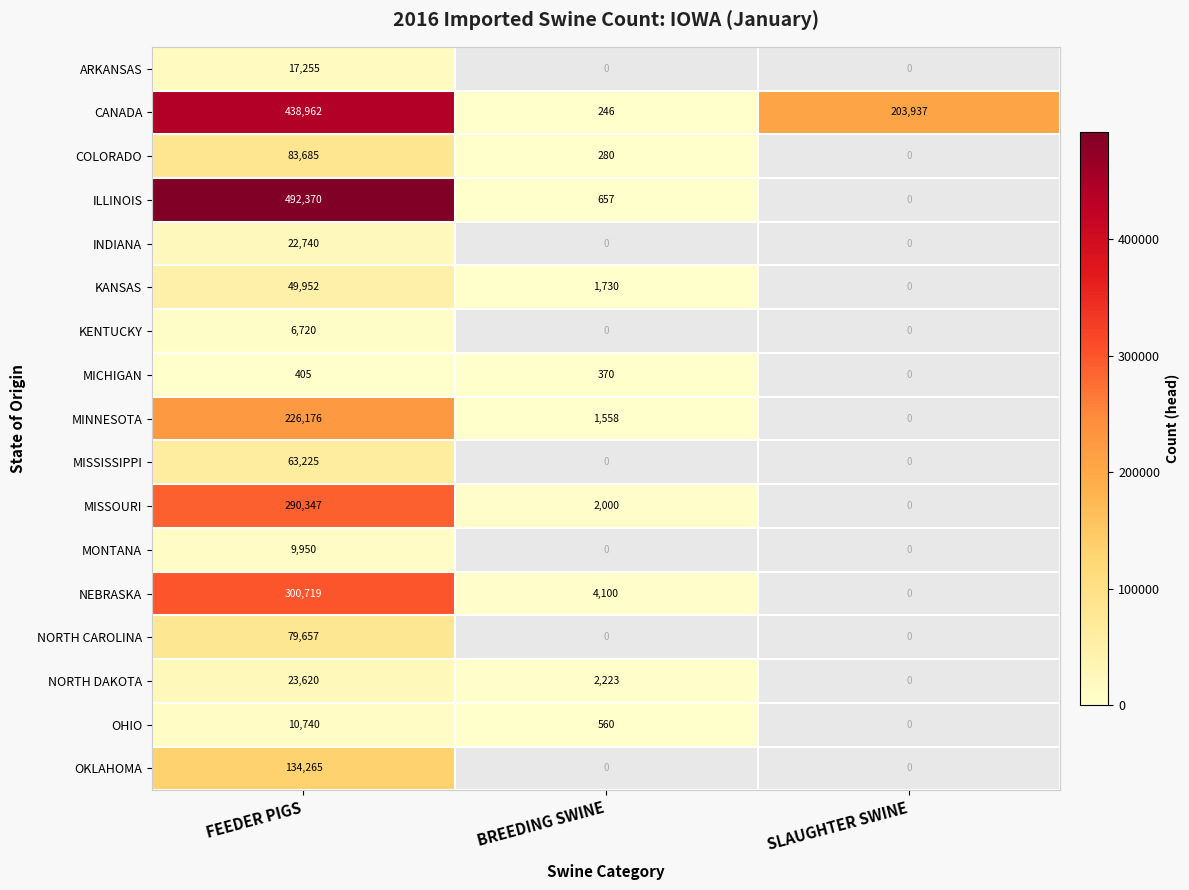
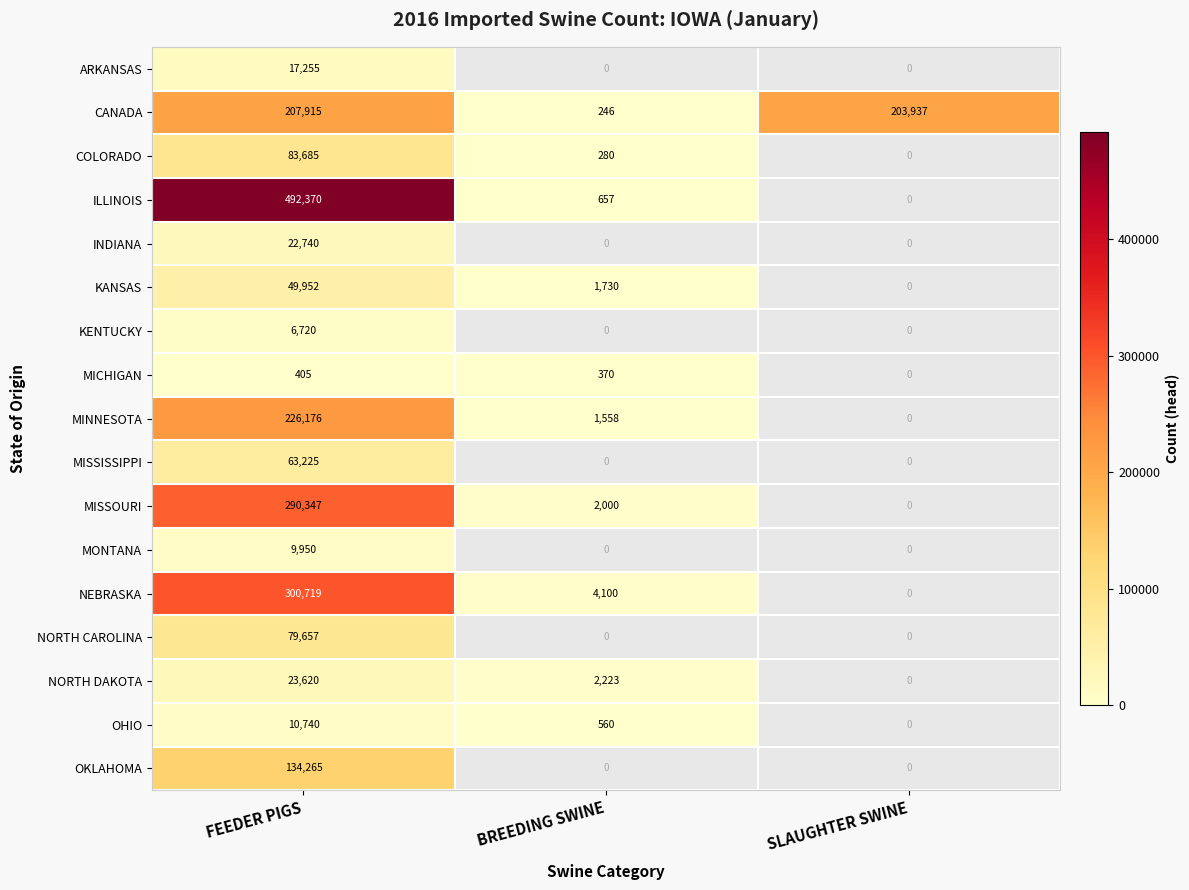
  {
    "ARKANSAS": {
      "FEEDER PIGS": "17,255"
    },
    "CANADA": {
-     "FEEDER PIGS": "438,962",
+     "FEEDER PIGS": "207,915",
      "BREEDING SWINE": "246",
      "SLAUGHTER SWINE": "203,937"
    },
    "COLORADO": {
      "FEEDER PIGS": "83,685",
      "BREEDING SWINE": "280"
    },
    "ILLINOIS": {
      "FEEDER PIGS": "492,370",
      "BREEDING SWINE": "657"
    },
    "INDIANA": {
      "FEEDER PIGS": "22,740"
    },
    "KANSAS": {
      "FEEDER PIGS": "49,952",
      "BREEDING SWINE": "1,730"
    },
    "KENTUCKY": {
      "FEEDER PIGS": "6,720"
    },
    "MICHIGAN": {
      "FEEDER PIGS": "405",
      "BREEDING SWINE": "370"
    },
    "MINNESOTA": {
      "FEEDER PIGS": "226,176",
      "BREEDING SWINE": "1,558"
    },
    "MISSISSIPPI": {
      "FEEDER PIGS": "63,225"
    },
    "MISSOURI": {
      "FEEDER PIGS": "290,347",
      "BREEDING SWINE": "2,000"
    },
    "MONTANA": {
      "FEEDER PIGS": "9,950"
    },
    "NEBRASKA": {
      "FEEDER PIGS": "300,719",
      "BREEDING SWINE": "4,100"
    },
    "NORTH CAROLINA": {
      "FEEDER PIGS": "79,657"
    },
    "NORTH DAKOTA": {
      "FEEDER PIGS": "23,620",
      "BREEDING SWINE": "2,223"
    },
    "OHIO": {
      "FEEDER PIGS": "10,740",
      "BREEDING SWINE": "560"
    },
    "OKLAHOMA": {
      "FEEDER PIGS": "134,265"
    }
  }
